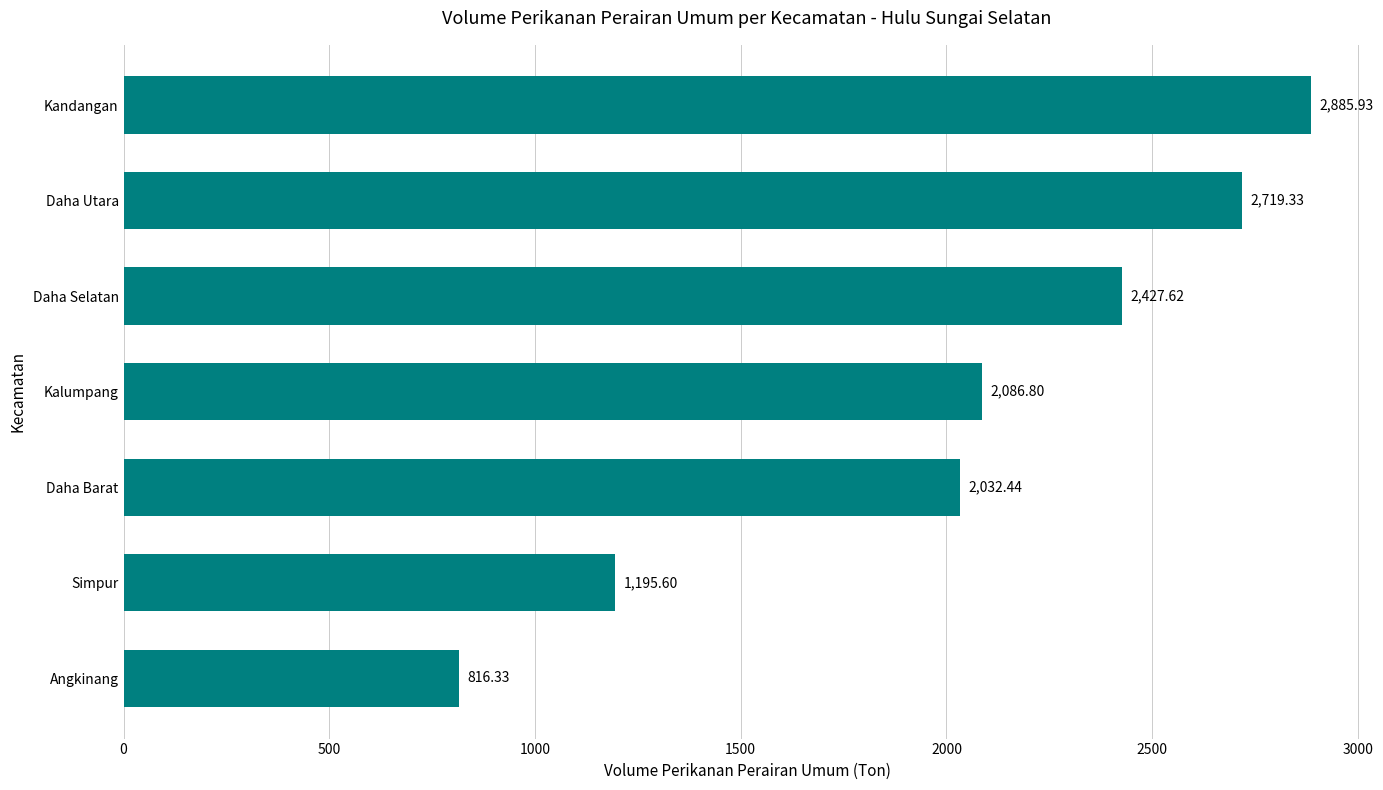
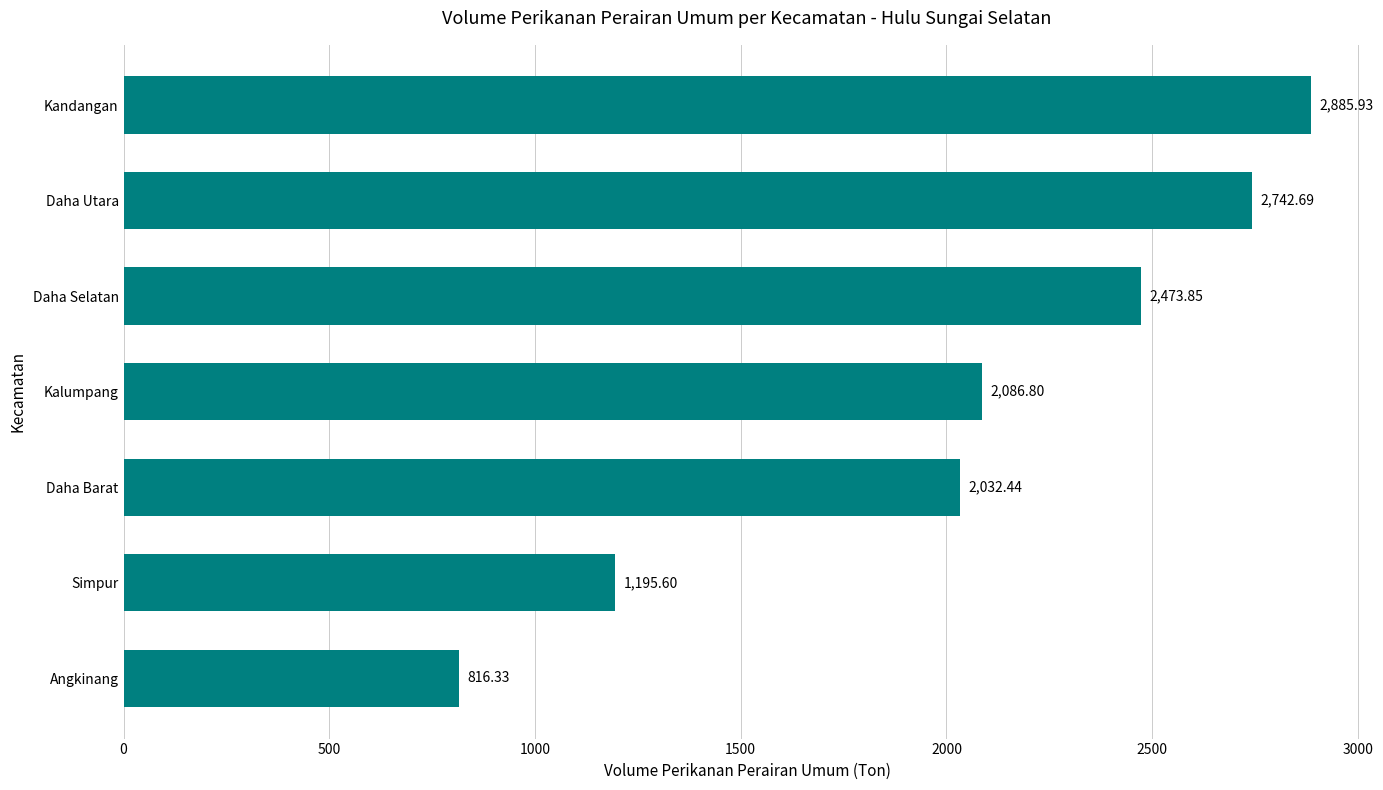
  {
    "Kandangan": "2,885.93",
-   "Daha Utara": "2,719.33",
-   "Daha Selatan": "2,427.62",
+   "Daha Utara": "2,742.69",
+   "Daha Selatan": "2,473.85",
    "Kalumpang": "2,086.80",
    "Daha Barat": "2,032.44",
    "Simpur": "1,195.60",
    "Angkinang": "816.33"
  }
